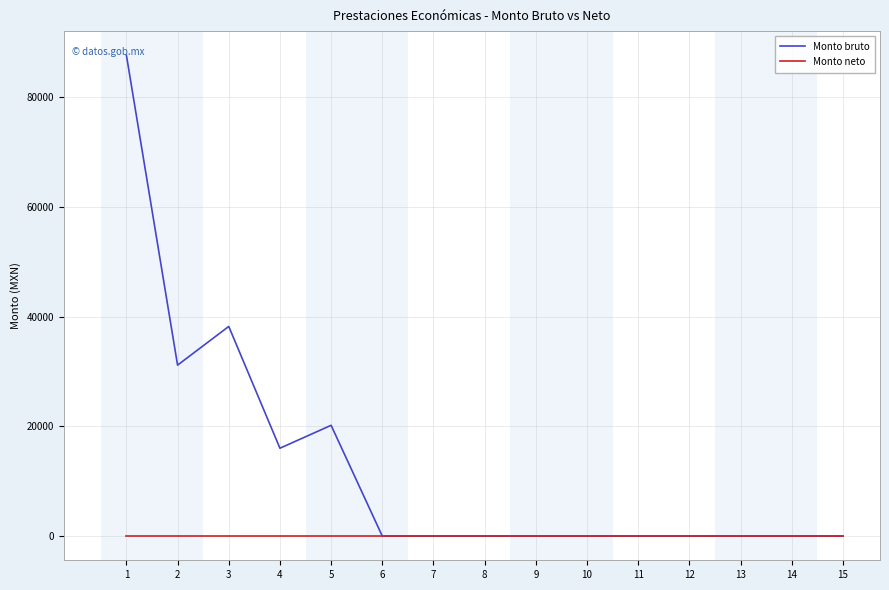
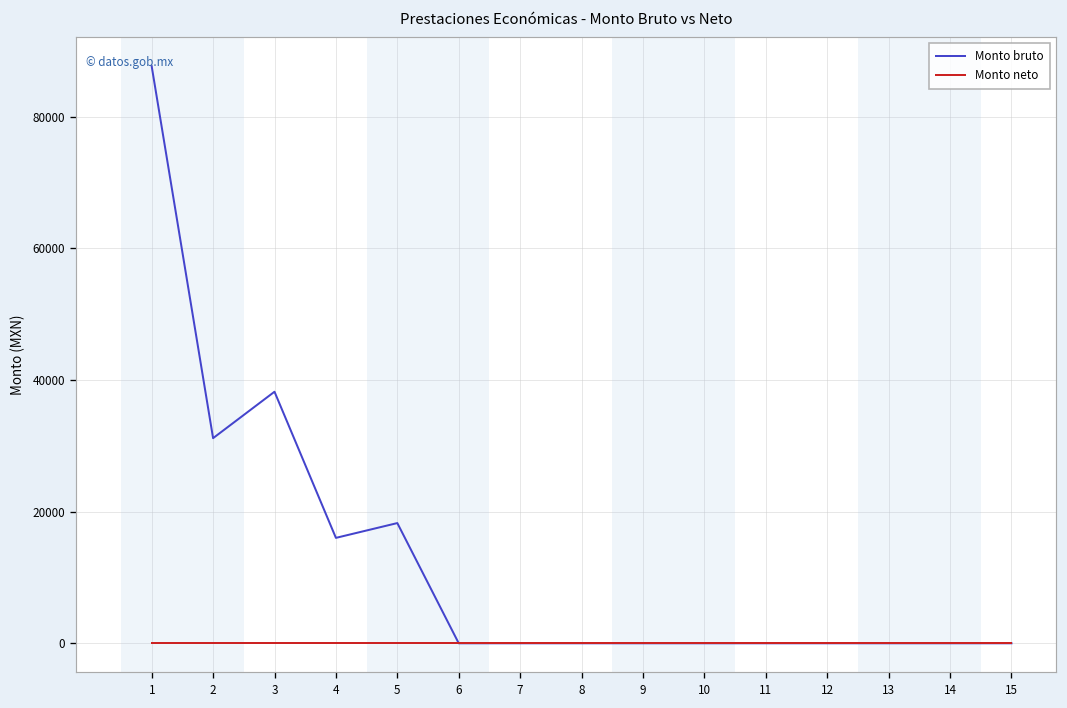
  {
    "Monto bruto": {
      "1": 88000,
      "2": 31000,
      "3": 38000,
      "4": 16000,
-     "5": 20000
+     "5": 18000
    },
    "Monto neto": {
      "1": 0,
      "2": 0,
      "3": 0,
      "4": 0,
      "5": 0
    }
  }
